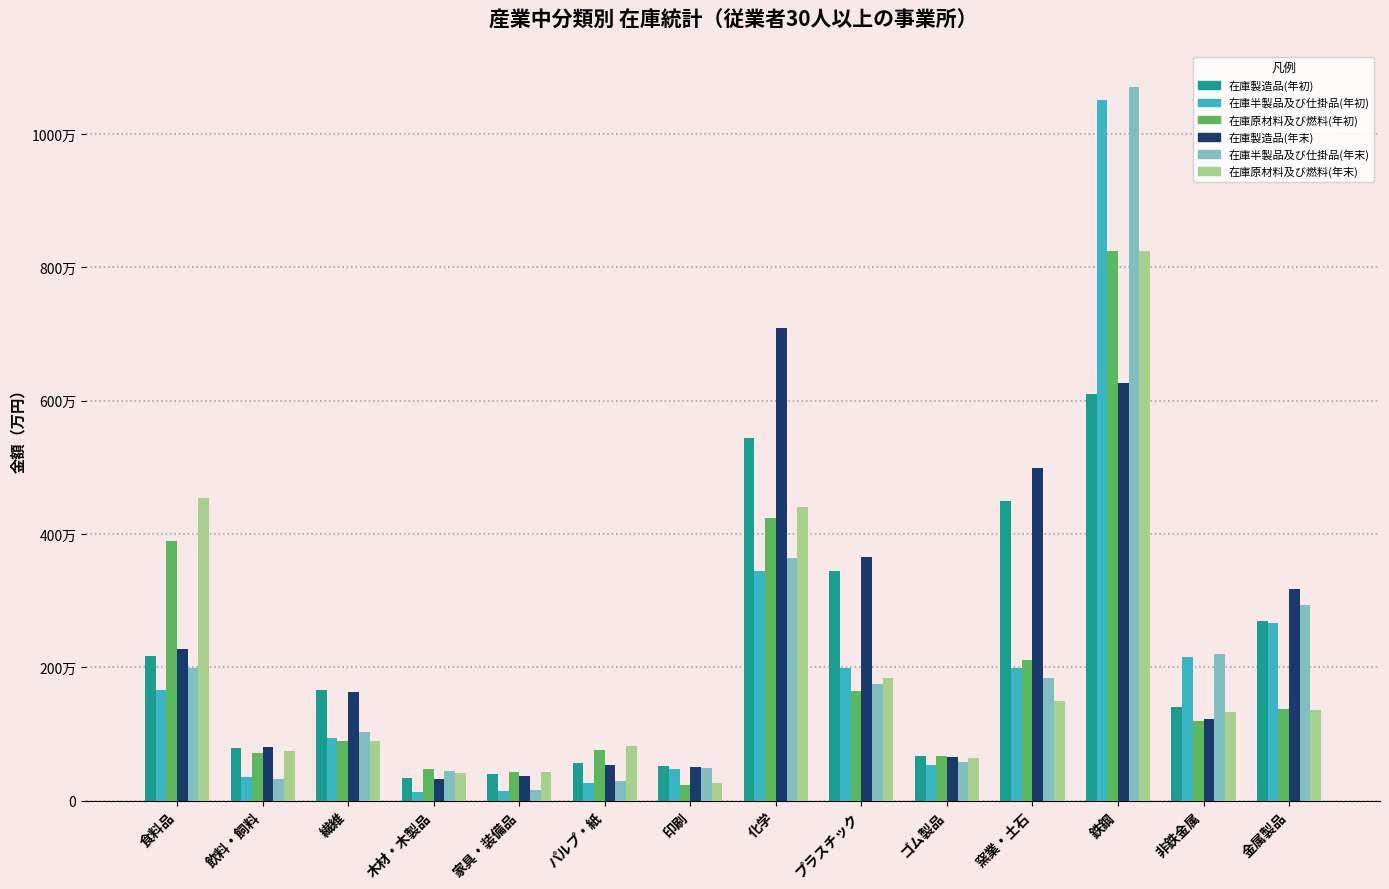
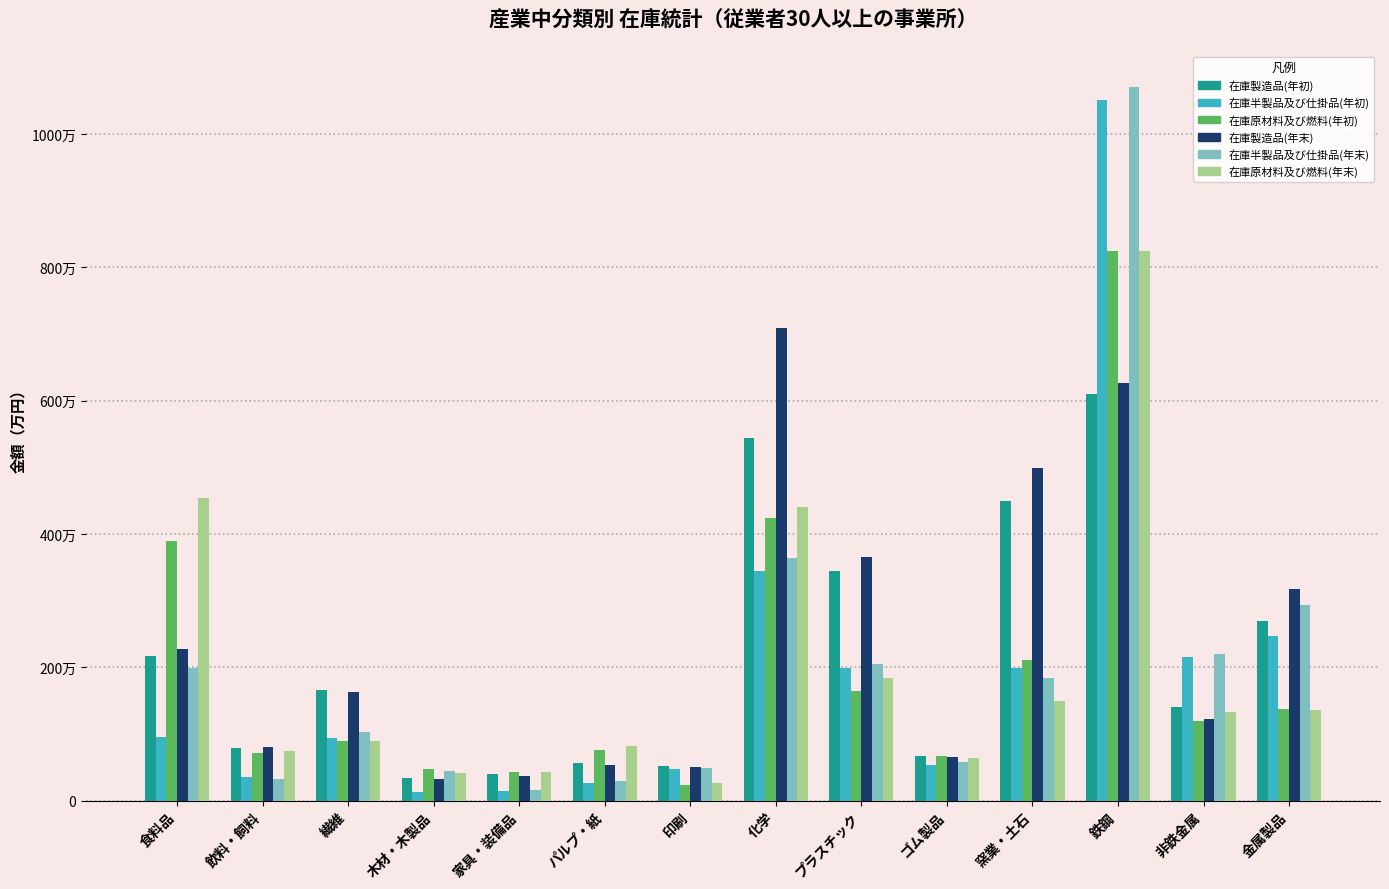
  {
    "在庫製造品(年初)": {
      "食料品": "220万",
      "飲料・飼料": "80万",
      "繊維": "170万",
      "木材・木製品": "30万",
      "家具・装備品": "40万",
      "パルプ・紙": "60万",
      "印刷": "50万",
      "化学": "540万",
      "プラスチック": "340万",
      "ゴム製品": "70万",
      "窯業・土石": "450万",
      "鉄鋼": "610万",
      "非鉄金属": "140万",
      "金属製品": "270万"
    },
    "在庫半製品及び仕掛品(年初)": {
-     "食料品": "170万",
+     "食料品": "90万",
      "飲料・飼料": "30万",
      "繊維": "90万",
      "木材・木製品": "10万",
      "家具・装備品": "10万",
      "パルプ・紙": "30万",
      "印刷": "50万",
      "化学": "340万",
      "プラスチック": "200万",
      "ゴム製品": "50万",
      "窯業・土石": "200万",
      "鉄鋼": "1050万",
      "非鉄金属": "220万",
-     "金属製品": "270万"
+     "金属製品": "250万"
    },
    "在庫原材料及び燃料(年初)": {
      "食料品": "390万",
      "飲料・飼料": "70万",
      "繊維": "90万",
      "木材・木製品": "50万",
      "家具・装備品": "40万",
      "パルプ・紙": "80万",
      "印刷": "20万",
      "化学": "420万",
      "プラスチック": "160万",
      "ゴム製品": "70万",
      "窯業・土石": "210万",
      "鉄鋼": "820万",
      "非鉄金属": "120万",
      "金属製品": "140万"
    },
    "在庫製造品(年末)": {
      "食料品": "230万",
      "飲料・飼料": "80万",
      "繊維": "160万",
      "木材・木製品": "30万",
      "家具・装備品": "40万",
      "パルプ・紙": "50万",
      "印刷": "50万",
      "化学": "710万",
      "プラスチック": "370万",
      "ゴム製品": "70万",
      "窯業・土石": "500万",
      "鉄鋼": "630万",
      "非鉄金属": "120万",
      "金属製品": "320万"
    },
    "在庫半製品及び仕掛品(年末)": {
      "食料品": "200万",
      "飲料・飼料": "30万",
      "繊維": "100万",
      "木材・木製品": "40万",
      "家具・装備品": "20万",
      "パルプ・紙": "30万",
      "印刷": "50万",
      "化学": "360万",
-     "プラスチック": "180万",
+     "プラスチック": "200万",
      "ゴム製品": "60万",
      "窯業・土石": "180万",
      "鉄鋼": "1070万",
      "非鉄金属": "220万",
      "金属製品": "290万"
    },
    "在庫原材料及び燃料(年末)": {
      "食料品": "450万",
      "飲料・飼料": "70万",
      "繊維": "90万",
      "木材・木製品": "40万",
      "家具・装備品": "40万",
      "パルプ・紙": "80万",
      "印刷": "30万",
      "化学": "440万",
      "プラスチック": "180万",
      "ゴム製品": "60万",
      "窯業・土石": "150万",
      "鉄鋼": "830万",
      "非鉄金属": "130万",
      "金属製品": "140万"
    }
  }
